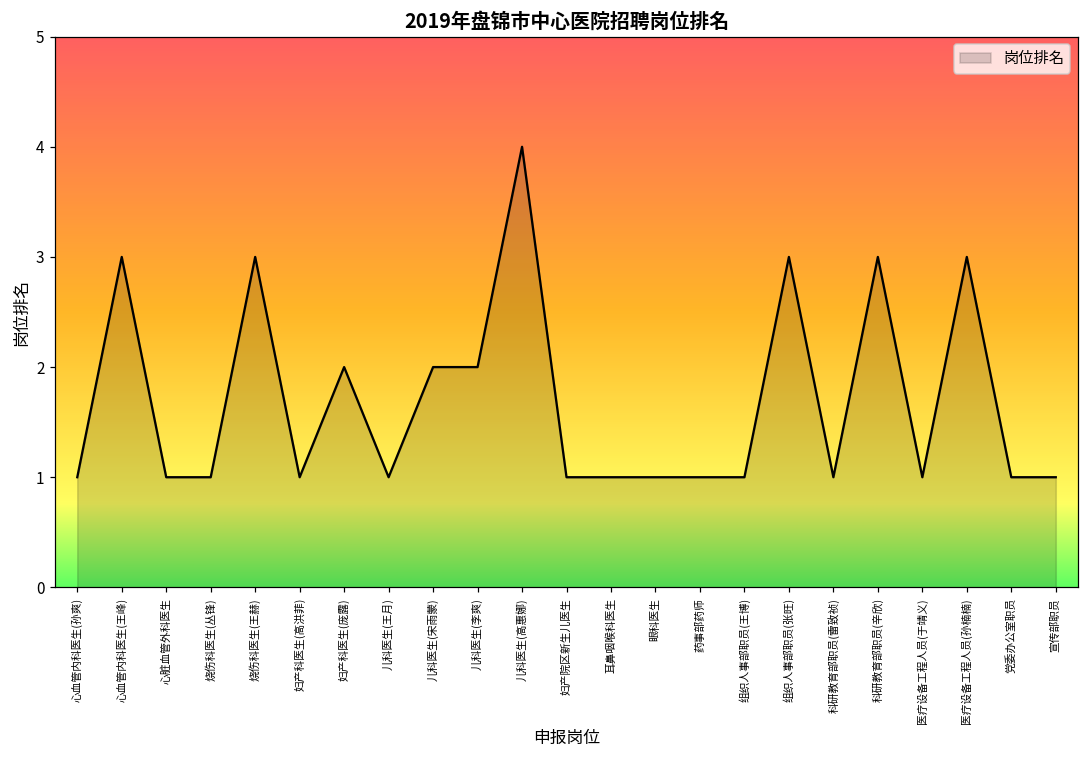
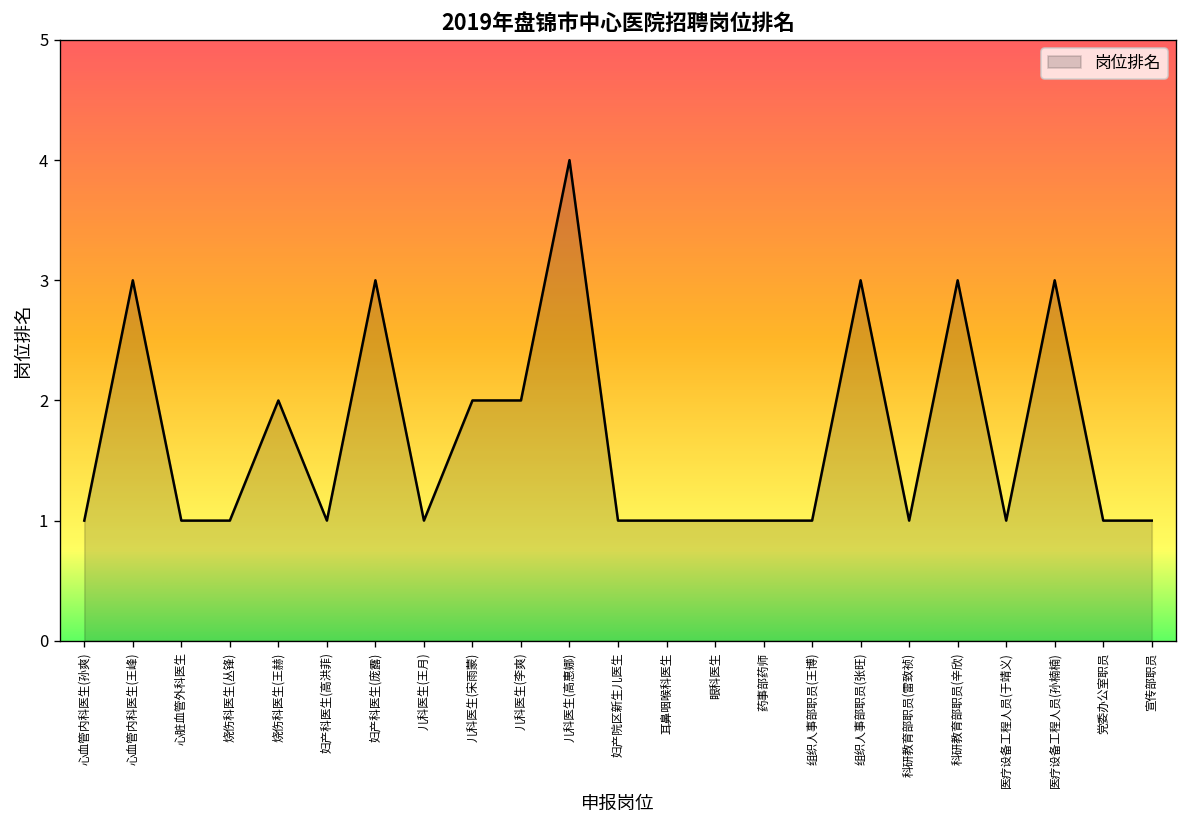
  {
    "心血管内科医生(孙爽)": 1,
    "心血管内科医生(王峰)": 3,
    "心脏血管外科医生": 1,
    "烧伤科医生(丛锋)": 1,
-   "烧伤科医生(王赫)": 3,
+   "烧伤科医生(王赫)": 2,
    "妇产科医生(高洪菲)": 1,
-   "妇产科医生(庞露)": 2,
+   "妇产科医生(庞露)": 3,
    "儿科医生(王月)": 1,
    "儿科医生(宋雨蒙)": 2,
    "儿科医生(李爽)": 2,
    "儿科医生(高惠娜)": 4,
    "妇产院区新生儿医生": 1,
    "耳鼻咽喉科医生": 1,
    "眼科医生": 1,
    "药事部药师": 1,
    "组织人事部职员(王博)": 1,
    "组织人事部职员(张旺)": 3,
    "科研教育部职员(雷致祯)": 1,
    "科研教育部职员(辛欣)": 3,
    "医疗设备工程人员(于靖义)": 1,
    "医疗设备工程人员(孙楠楠)": 3,
    "党委办公室职员": 1,
    "宣传部职员": 1
  }
